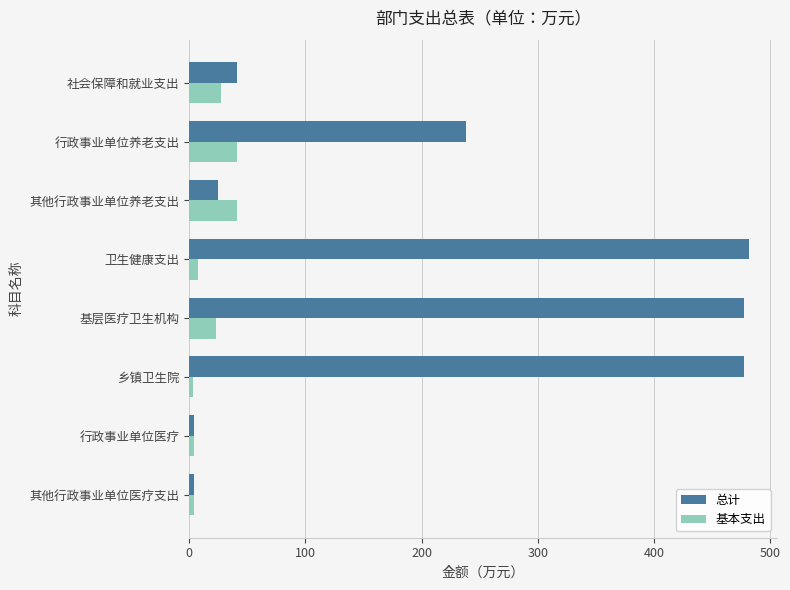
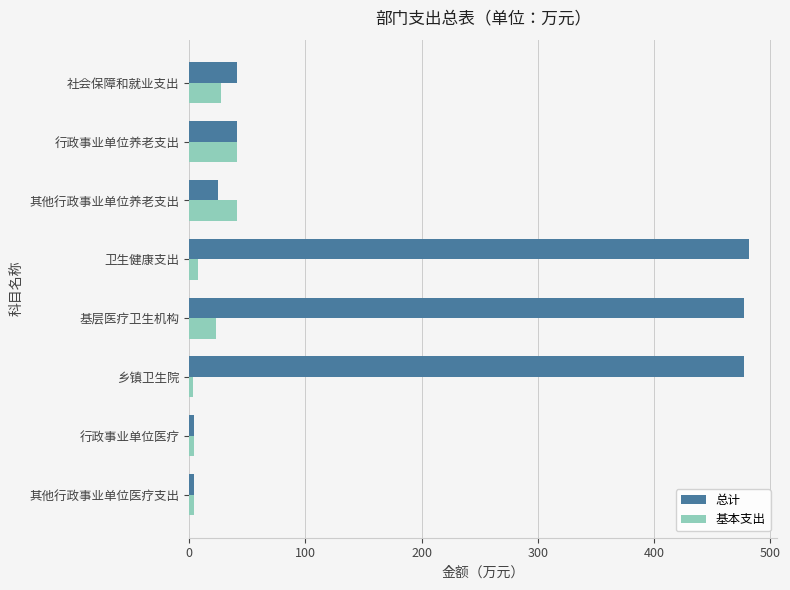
  {
    "总计": {
      "社会保障和就业支出": 41,
-     "行政事业单位养老支出": 238,
+     "行政事业单位养老支出": 41,
      "其他行政事业单位养老支出": 25,
      "卫生健康支出": 482,
      "基层医疗卫生机构": 478,
      "乡镇卫生院": 478,
      "行政事业单位医疗": 4,
      "其他行政事业单位医疗支出": 4
    },
    "基本支出": {
      "社会保障和就业支出": 27,
      "行政事业单位养老支出": 41,
      "其他行政事业单位养老支出": 41,
      "卫生健康支出": 7,
      "基层医疗卫生机构": 23,
      "乡镇卫生院": 3,
      "行政事业单位医疗": 4,
      "其他行政事业单位医疗支出": 4
    }
  }
